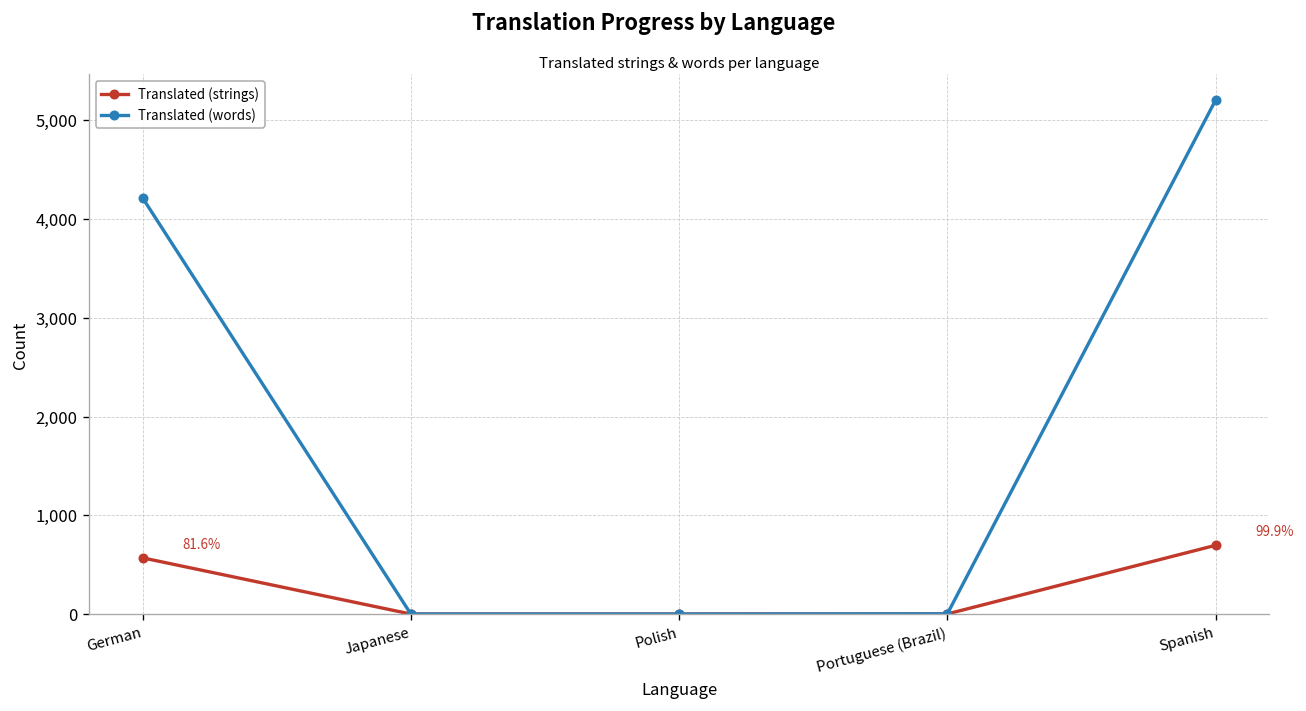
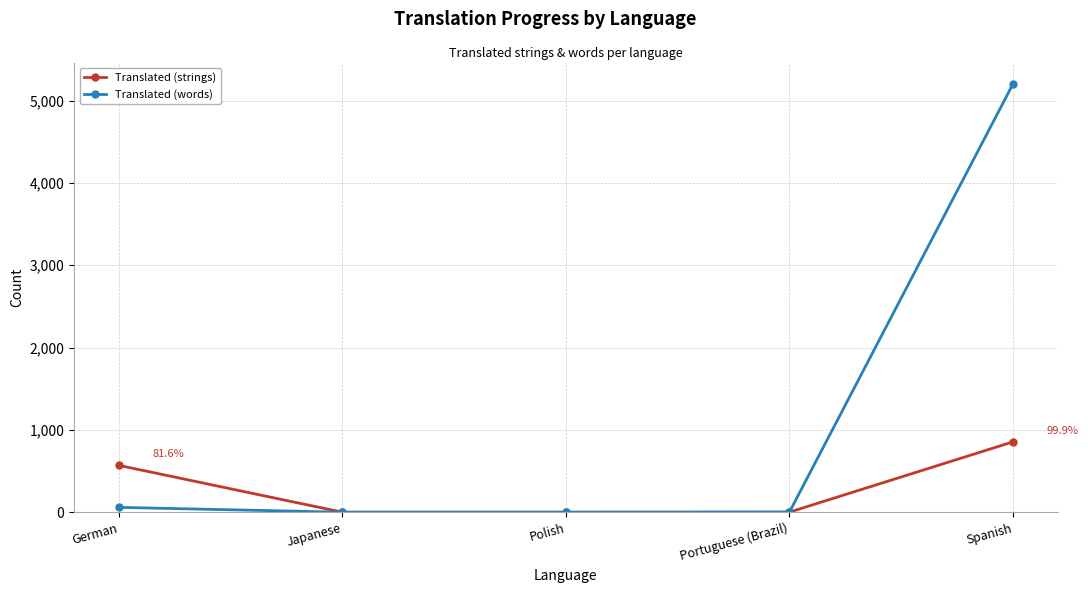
  {
    "Translated (strings)": {
      "German": "600",
-     "Spanish": "700"
+     "Spanish": "900"
    },
    "Translated (words)": {
-     "German": "4,200",
+     "German": "100",
      "Spanish": "5,200"
    }
  }
